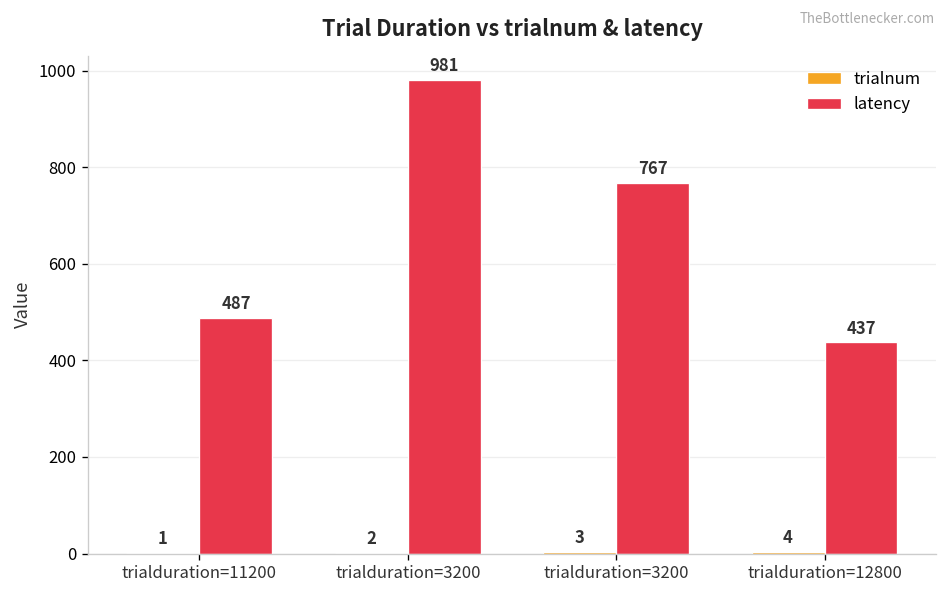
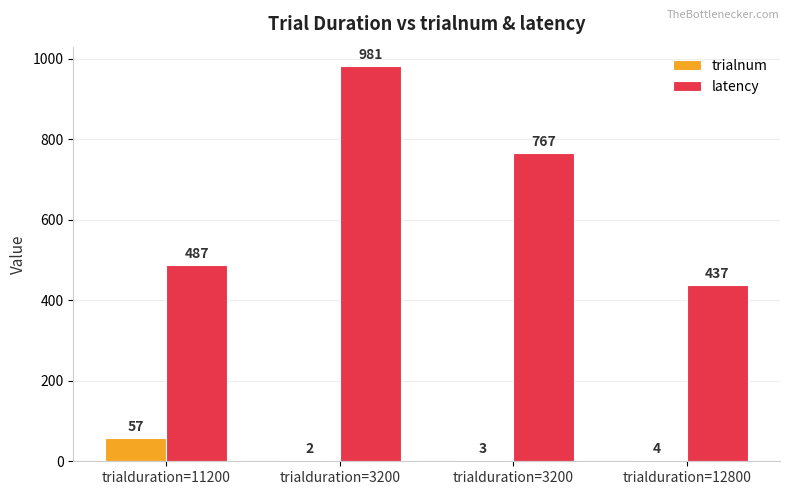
  {
    "trialnum": {
-     "trialduration=11200": 1,
+     "trialduration=11200": 57,
      "trialduration=12800": 4
    },
    "latency": {
      "trialduration=11200": 487,
      "trialduration=12800": 437
    }
  }
